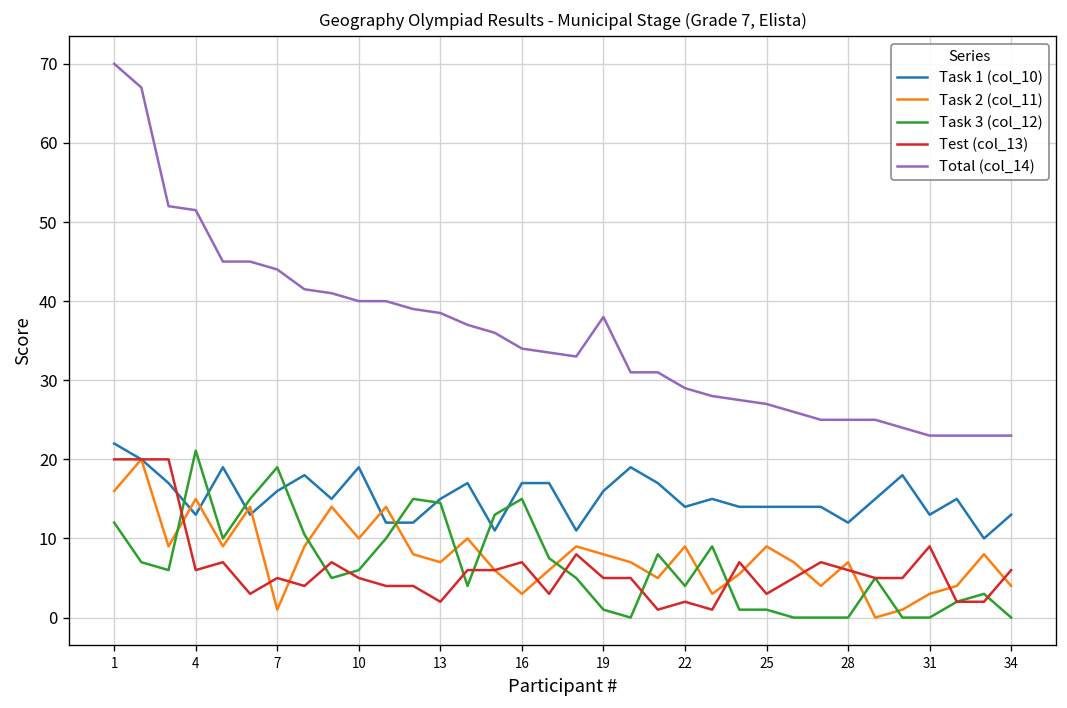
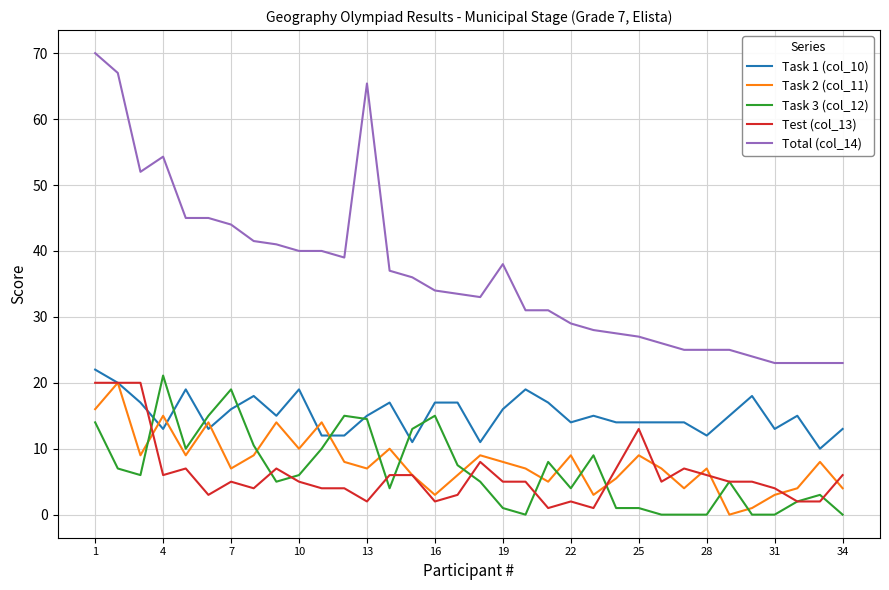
  {
    "Task 1 (col_10)": {
      "1": 22,
      "4": 13,
      "7": 16,
      "10": 19,
      "13": 15,
      "16": 17,
      "19": 16,
      "22": 14,
      "25": 14,
      "28": 12,
      "31": 13,
      "34": 13
    },
    "Task 2 (col_11)": {
      "1": 16,
      "4": 15,
-     "7": 1,
+     "7": 7,
      "10": 10,
      "13": 7,
      "16": 3,
      "19": 8,
      "22": 9,
      "25": 9,
      "28": 7,
      "31": 3,
      "34": 4
    },
    "Task 3 (col_12)": {
-     "1": 12,
+     "1": 14,
      "4": 21,
      "7": 19,
      "10": 6,
      "13": 15,
      "16": 15,
      "19": 1,
      "22": 4,
      "25": 1,
      "28": 0,
      "31": 0,
      "34": 0
    },
    "Test (col_13)": {
      "1": 20,
      "4": 6,
      "7": 5,
      "10": 5,
      "13": 2,
-     "16": 7,
+     "16": 2,
      "19": 5,
      "22": 2,
-     "25": 3,
+     "25": 13,
      "28": 6,
-     "31": 9,
+     "31": 4,
      "34": 6
    },
    "Total (col_14)": {
      "1": 70,
-     "4": 52,
+     "4": 54,
      "7": 44,
      "10": 40,
-     "13": 39,
+     "13": 65,
      "16": 34,
      "19": 38,
      "22": 29,
      "25": 27,
      "28": 25,
      "31": 23,
      "34": 23
    }
  }
